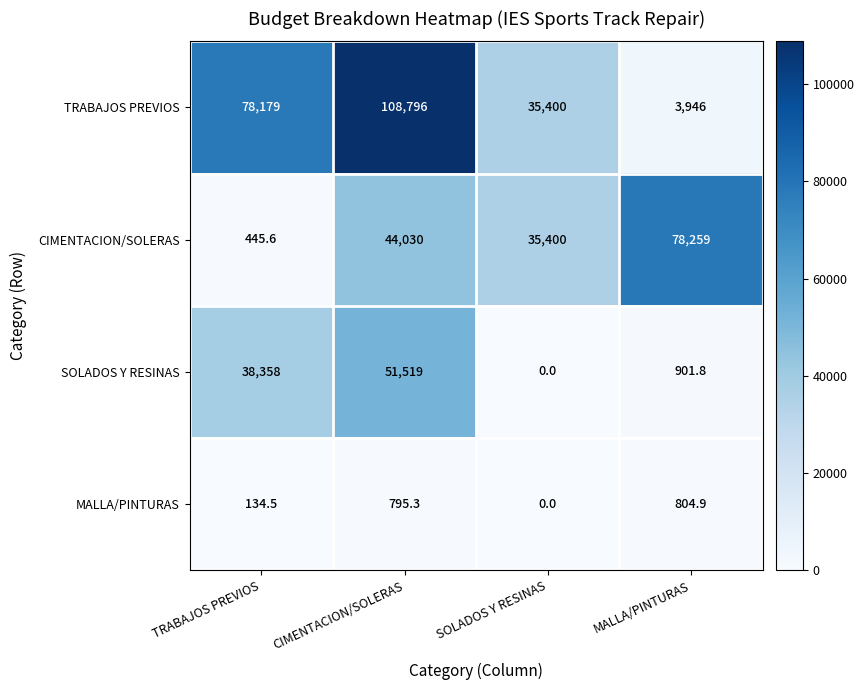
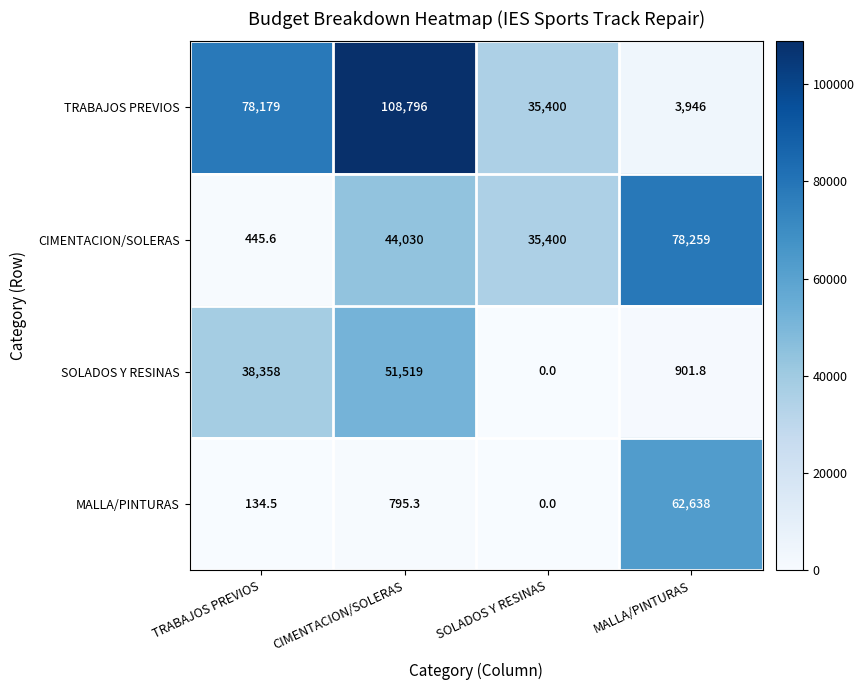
  {
    "TRABAJOS PREVIOS": {
      "TRABAJOS PREVIOS": "78,179",
      "CIMENTACION/SOLERAS": "108,796",
      "SOLADOS Y RESINAS": "35,400",
      "MALLA/PINTURAS": "3,946"
    },
    "CIMENTACION/SOLERAS": {
      "TRABAJOS PREVIOS": "445.6",
      "CIMENTACION/SOLERAS": "44,030",
      "SOLADOS Y RESINAS": "35,400",
      "MALLA/PINTURAS": "78,259"
    },
    "SOLADOS Y RESINAS": {
      "TRABAJOS PREVIOS": "38,358",
      "CIMENTACION/SOLERAS": "51,519",
      "SOLADOS Y RESINAS": "0.0",
      "MALLA/PINTURAS": "901.8"
    },
    "MALLA/PINTURAS": {
      "TRABAJOS PREVIOS": "134.5",
      "CIMENTACION/SOLERAS": "795.3",
      "SOLADOS Y RESINAS": "0.0",
-     "MALLA/PINTURAS": "804.9"
+     "MALLA/PINTURAS": "62,638"
    }
  }
